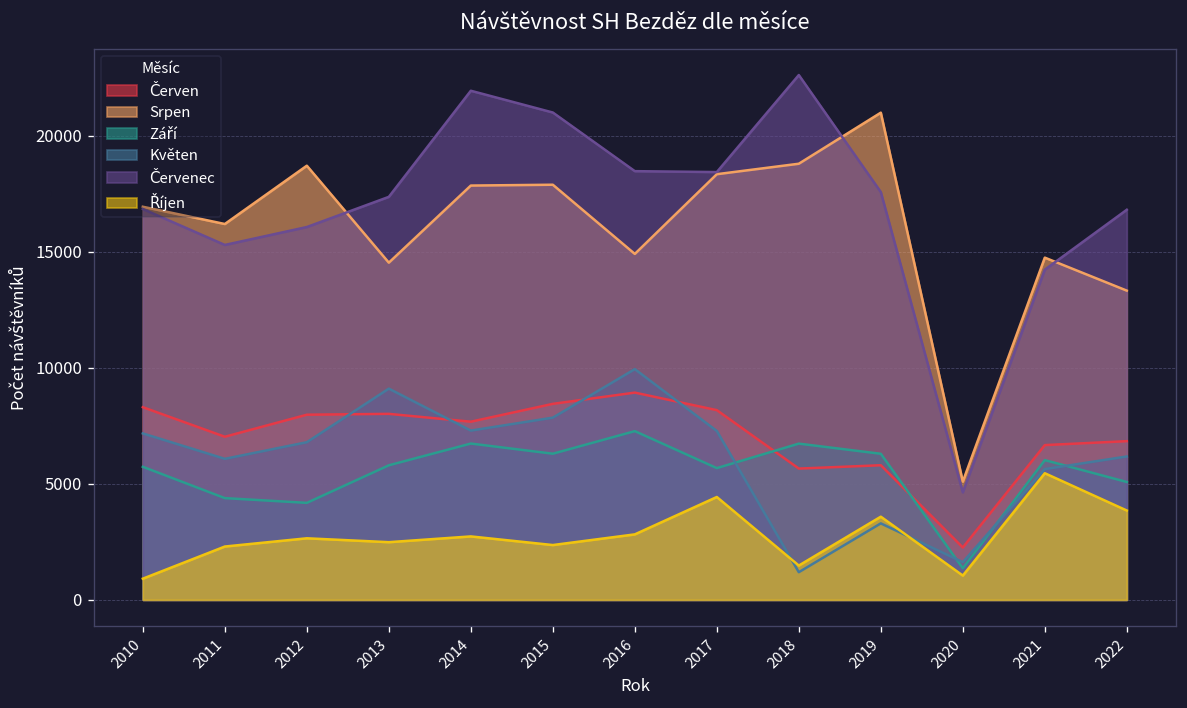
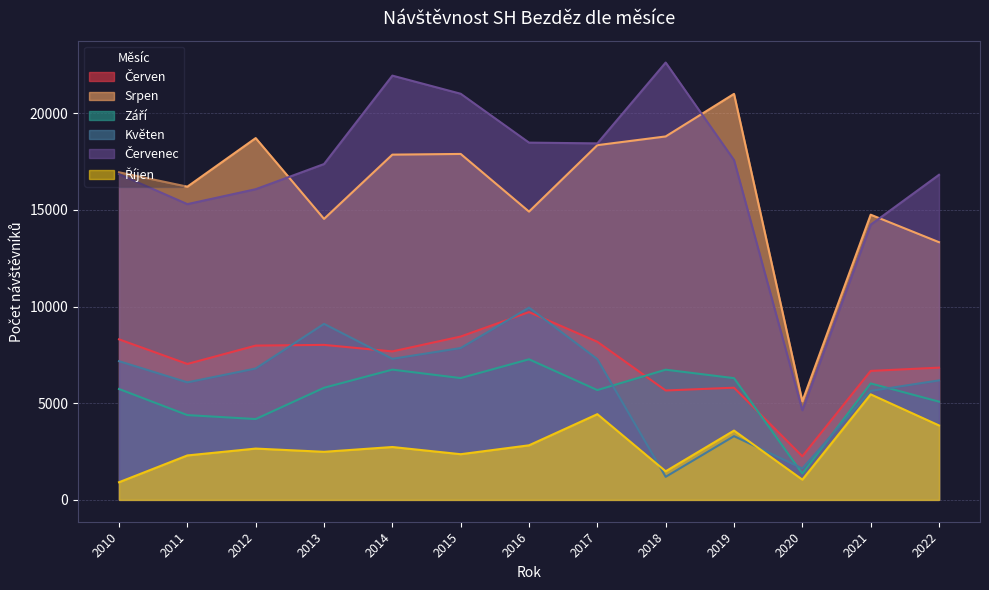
  {
    "Červen": {
      "2010": 8300,
      "2011": 7000,
      "2012": 8000,
      "2013": 8000,
      "2014": 7700,
      "2015": 8400,
-     "2016": 8900,
+     "2016": 9700,
      "2017": 8200,
      "2018": 5700,
      "2019": 5800,
      "2020": 2300,
      "2021": 6700,
      "2022": 6800
    },
    "Srpen": {
      "2011": 16200,
      "2012": 18700,
      "2013": 14500,
      "2014": 17900,
      "2015": 17900,
      "2016": 14900,
      "2018": 18800,
      "2019": 21000,
      "2020": 5100,
      "2021": 14800,
      "2022": 13300
    },
    "Říjen": {
      "2010": 900,
      "2011": 2300,
      "2012": 2700,
      "2013": 2500,
      "2014": 2700,
      "2015": 2400,
      "2016": 2800,
      "2017": 4400,
      "2018": 1500,
      "2019": 3600,
      "2020": 1000,
      "2021": 5500,
      "2022": 3900
    }
  }
